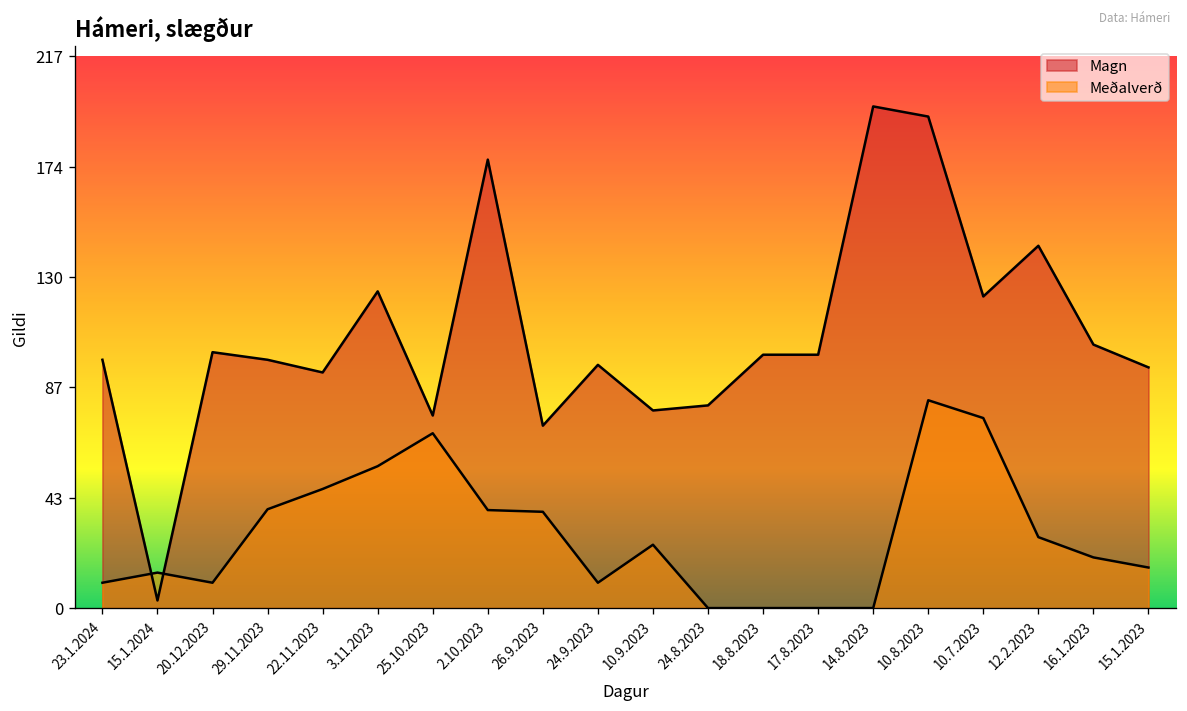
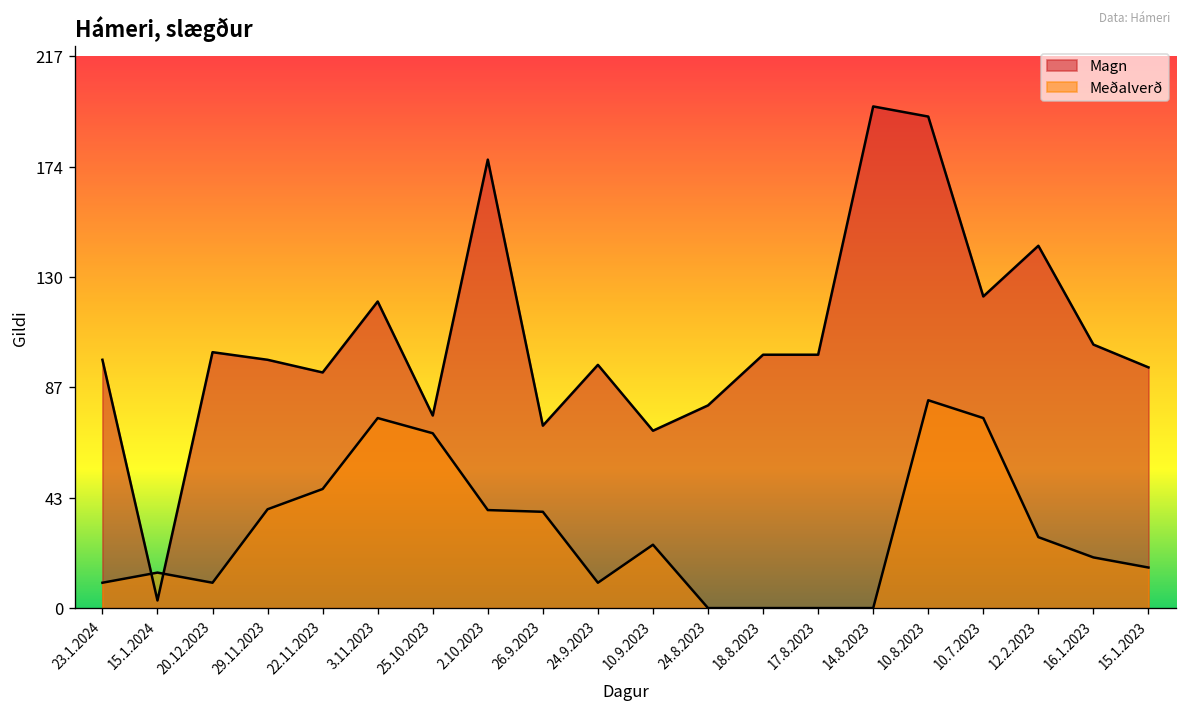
  {
    "Magn": {
      "23.1.2024": 98,
      "15.1.2024": 3,
      "20.12.2023": 101,
      "29.11.2023": 98,
      "22.11.2023": 93,
-     "3.11.2023": 125,
+     "3.11.2023": 121,
      "25.10.2023": 76,
      "2.10.2023": 177,
      "26.9.2023": 72,
      "24.9.2023": 96,
-     "10.9.2023": 78,
+     "10.9.2023": 70,
      "24.8.2023": 80,
      "18.8.2023": 100,
      "17.8.2023": 100,
      "14.8.2023": 198,
      "10.8.2023": 194,
      "10.7.2023": 123,
      "12.2.2023": 143,
      "16.1.2023": 104,
      "15.1.2023": 95
    },
    "Meðalverð": {
      "23.1.2024": 10,
      "15.1.2024": 14,
      "20.12.2023": 10,
      "29.11.2023": 39,
      "22.11.2023": 47,
-     "3.11.2023": 56,
+     "3.11.2023": 75,
      "25.10.2023": 69,
      "2.10.2023": 39,
      "26.9.2023": 38,
      "24.9.2023": 10,
      "10.9.2023": 25,
      "24.8.2023": 0,
      "18.8.2023": 0,
      "17.8.2023": 0,
      "14.8.2023": 0,
      "10.8.2023": 82,
      "10.7.2023": 75,
      "12.2.2023": 28,
      "16.1.2023": 20,
      "15.1.2023": 16
    }
  }
